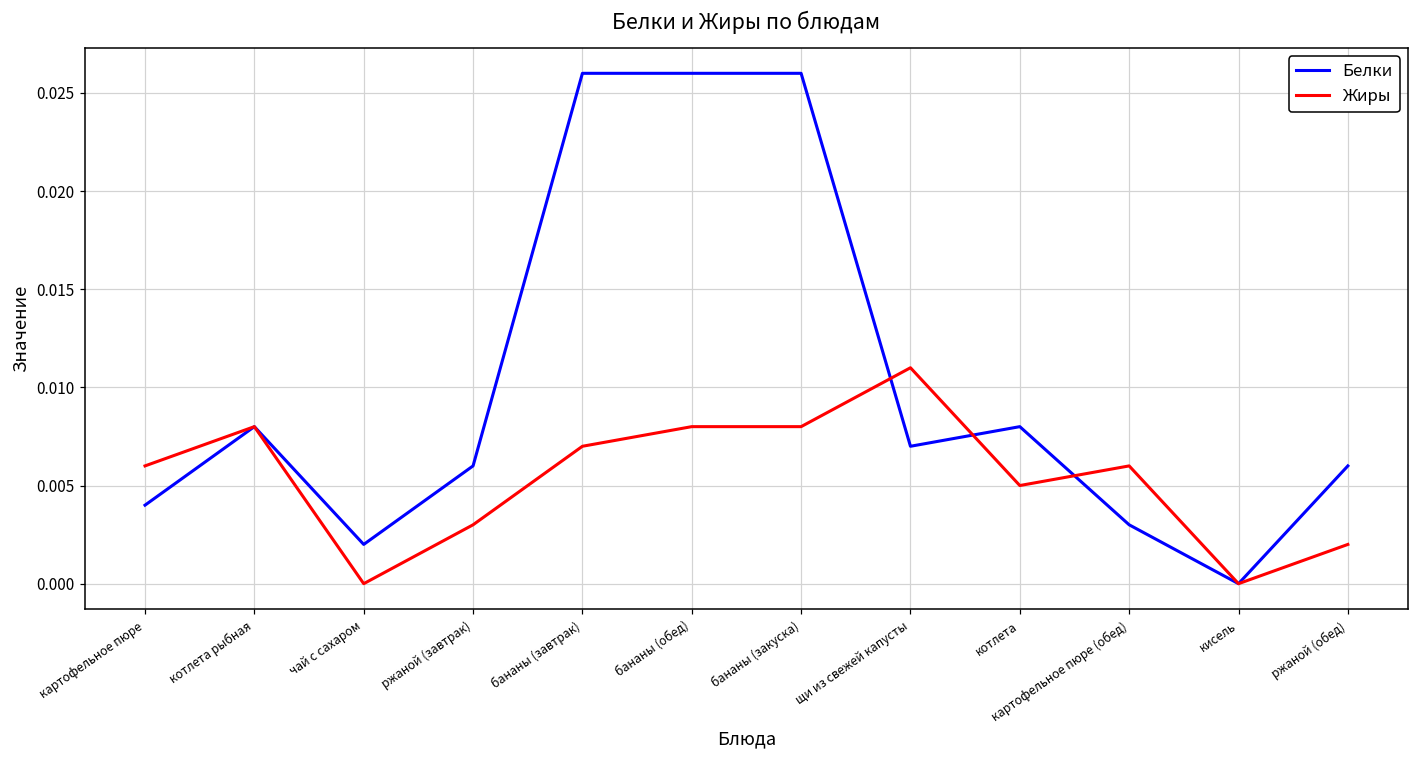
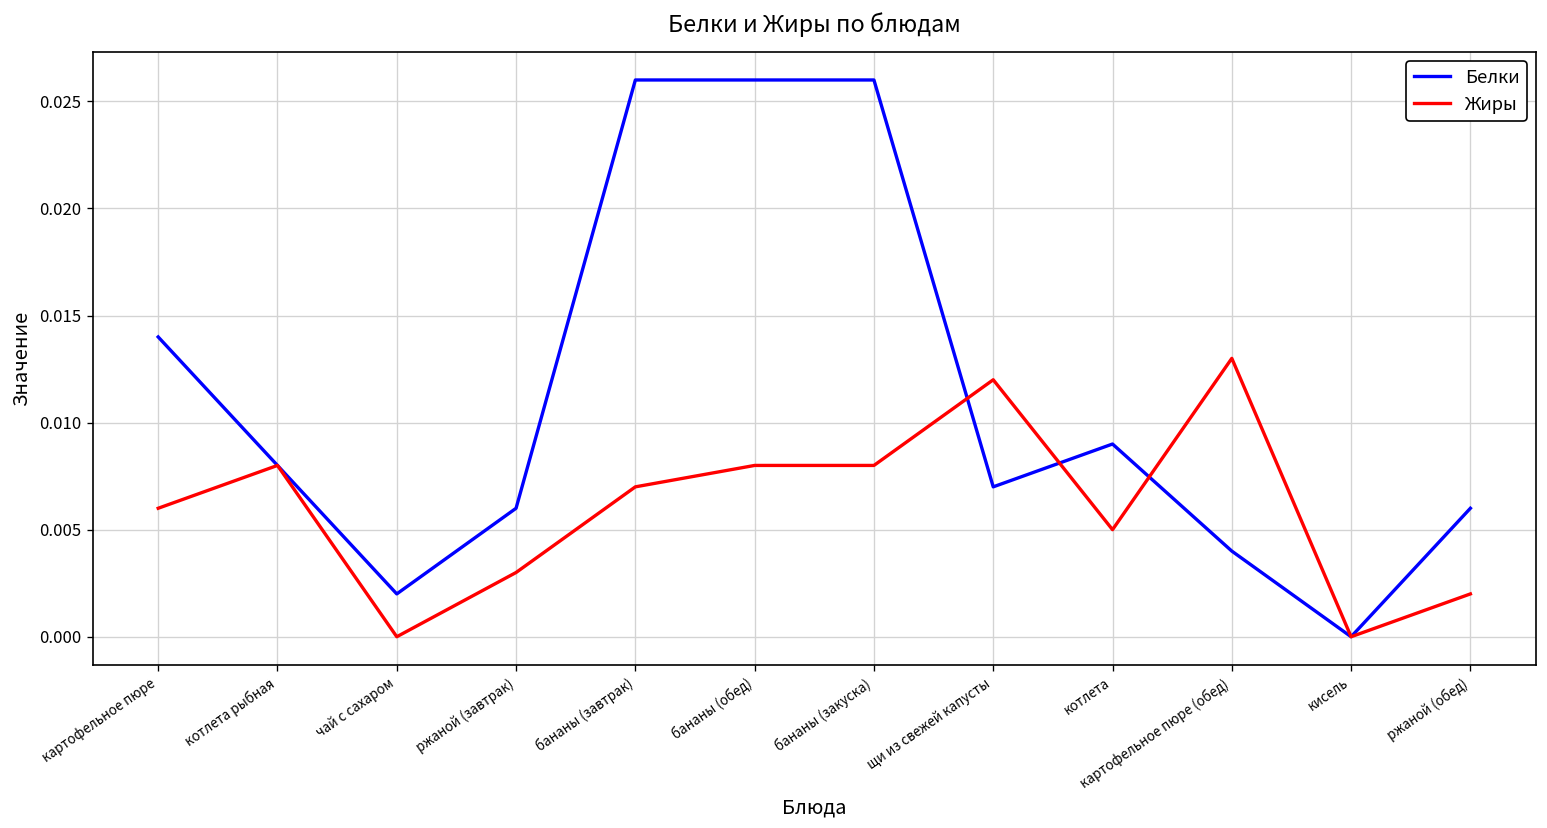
  {
    "Белки": {
-     "картофельное пюре": 0.004,
+     "картофельное пюре": 0.014,
      "чай с сахаром": 0.002,
      "ржаной (завтрак)": 0.006,
      "бананы (завтрак)": 0.026,
      "бананы (обед)": 0.026,
      "бананы (закуска)": 0.026,
      "щи из свежей капусты": 0.007,
-     "котлета": 0.008,
-     "картофельное пюре (обед)": 0.003,
+     "котлета": 0.009,
+     "картофельное пюре (обед)": 0.004,
      "ржаной (обед)": 0.006
    },
    "Жиры": {
      "картофельное пюре": 0.006,
      "чай с сахаром": 0.000,
      "ржаной (завтрак)": 0.003,
      "бананы (завтрак)": 0.007,
      "бананы (обед)": 0.008,
      "бананы (закуска)": 0.008,
-     "щи из свежей капусты": 0.011,
+     "щи из свежей капусты": 0.012,
      "котлета": 0.005,
-     "картофельное пюре (обед)": 0.006,
+     "картофельное пюре (обед)": 0.013,
      "ржаной (обед)": 0.002
    }
  }
